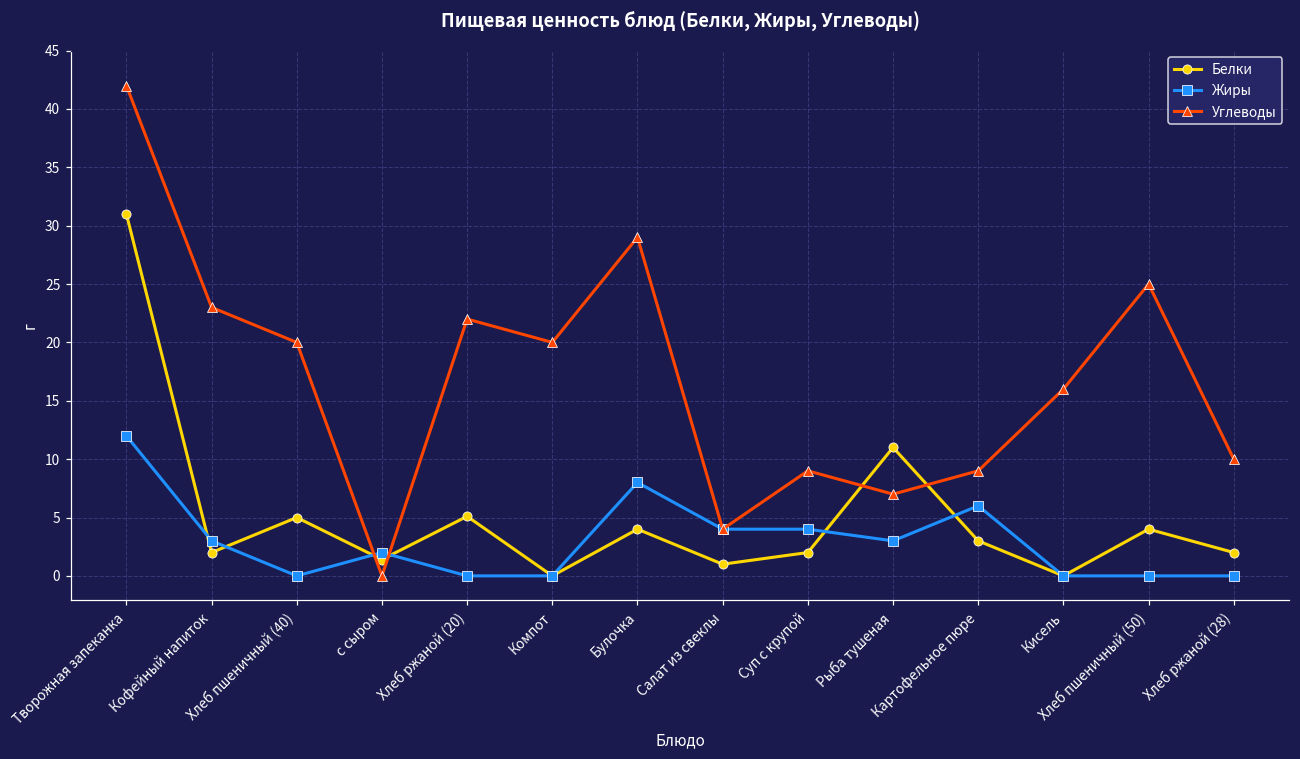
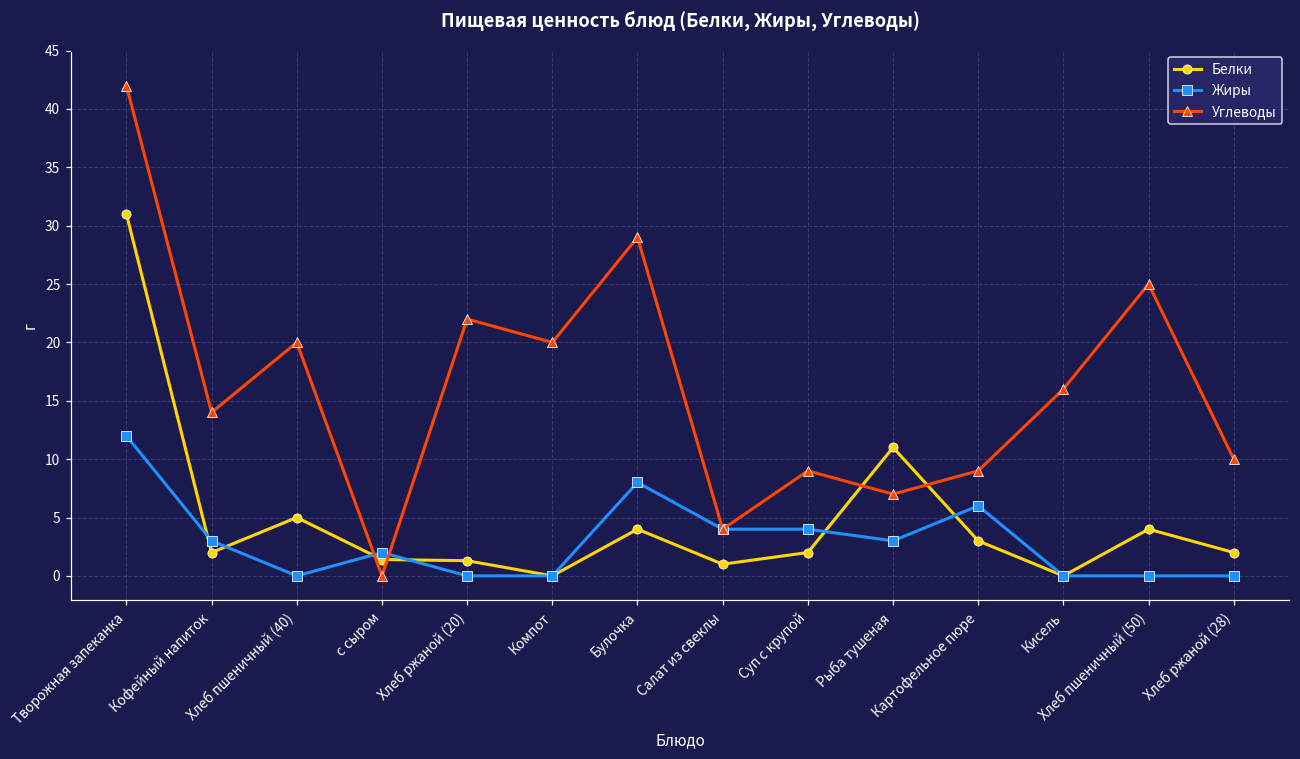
  {
    "Белки": {
      "Творожная запеканка": 31.0,
      "Кофейный напиток": 2.0,
      "Хлеб пшеничный (40)": 5.0,
      "с сыром": 1.4,
-     "Хлеб ржаной (20)": 5.1,
+     "Хлеб ржаной (20)": 1.3,
      "Булочка": 4.0,
      "Салат из свеклы": 1.0,
      "Суп с крупой": 2.0,
      "Рыба тушеная": 11.0,
      "Картофельное пюре": 3.0,
      "Хлеб пшеничный (50)": 4.0,
      "Хлеб ржаной (28)": 2.0
    },
    "Жиры": {
      "Творожная запеканка": 12.0,
      "Кофейный напиток": 3.0,
      "Хлеб пшеничный (40)": 0.0,
      "с сыром": 2.0,
      "Хлеб ржаной (20)": 0.0,
      "Булочка": 8.0,
      "Суп с крупой": 4.0,
      "Рыба тушеная": 3.0,
      "Картофельное пюре": 6.0,
      "Хлеб пшеничный (50)": 0.0,
      "Хлеб ржаной (28)": 0.0
    },
    "Углеводы": {
      "Творожная запеканка": 42,
-     "Кофейный напиток": 23,
+     "Кофейный напиток": 14,
      "Хлеб пшеничный (40)": 20,
      "с сыром": 0,
      "Хлеб ржаной (20)": 22,
      "Компот": 20,
      "Булочка": 29,
      "Суп с крупой": 9,
      "Рыба тушеная": 7,
      "Картофельное пюре": 9,
      "Кисель": 16,
      "Хлеб пшеничный (50)": 25,
      "Хлеб ржаной (28)": 10
    }
  }
